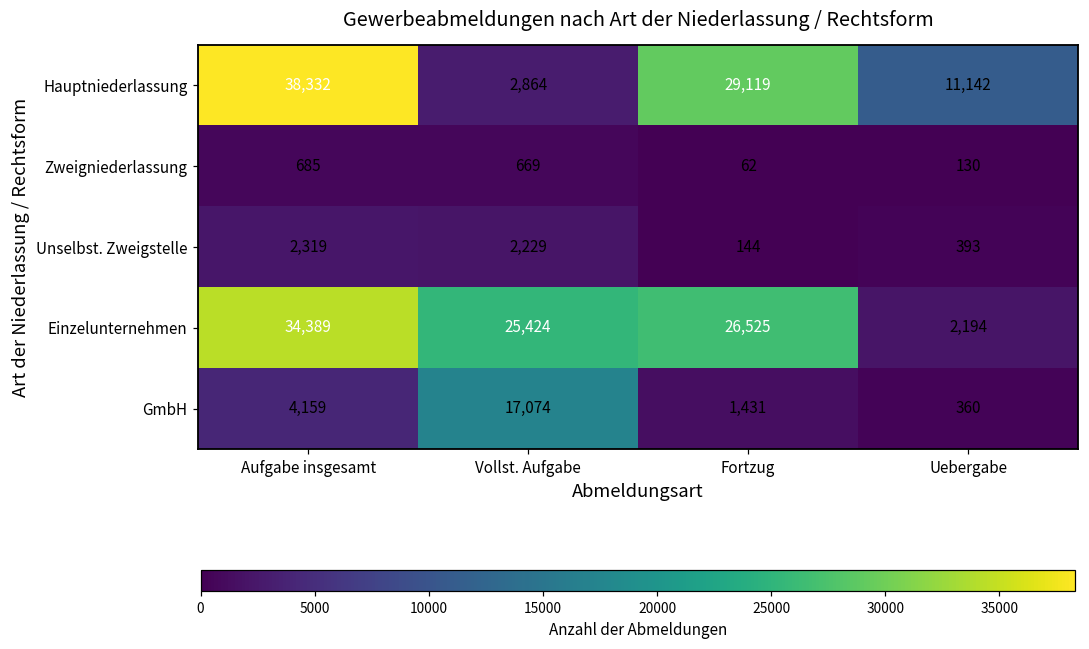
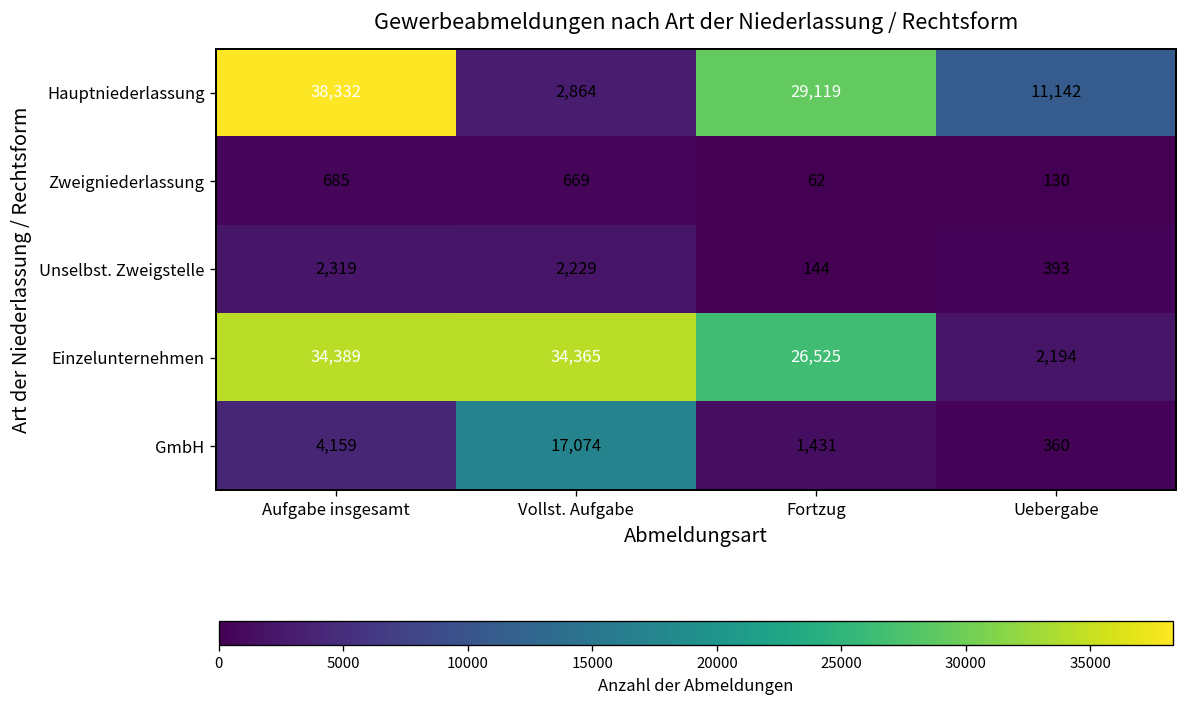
  {
    "Hauptniederlassung": {
      "Aufgabe insgesamt": "38,332",
      "Vollst. Aufgabe": "2,864",
      "Fortzug": "29,119",
      "Uebergabe": "11,142"
    },
    "Zweigniederlassung": {
      "Aufgabe insgesamt": "685",
      "Vollst. Aufgabe": "669",
      "Fortzug": "62",
      "Uebergabe": "130"
    },
    "Unselbst. Zweigstelle": {
      "Aufgabe insgesamt": "2,319",
      "Vollst. Aufgabe": "2,229",
      "Fortzug": "144",
      "Uebergabe": "393"
    },
    "Einzelunternehmen": {
      "Aufgabe insgesamt": "34,389",
-     "Vollst. Aufgabe": "25,424",
+     "Vollst. Aufgabe": "34,365",
      "Fortzug": "26,525",
      "Uebergabe": "2,194"
    },
    "GmbH": {
      "Aufgabe insgesamt": "4,159",
      "Vollst. Aufgabe": "17,074",
      "Fortzug": "1,431",
      "Uebergabe": "360"
    }
  }
